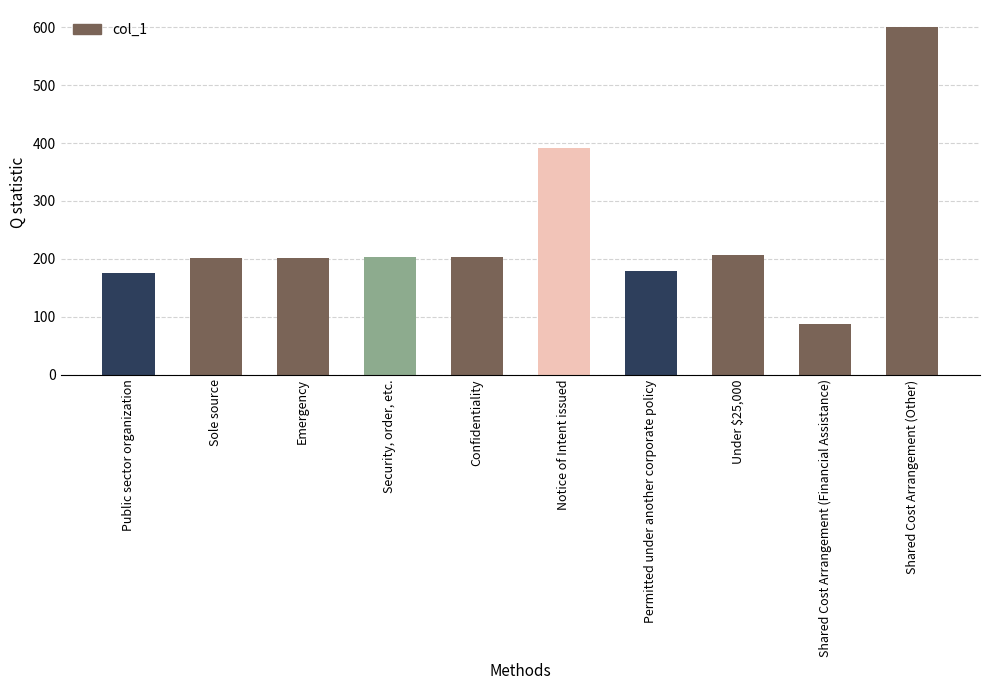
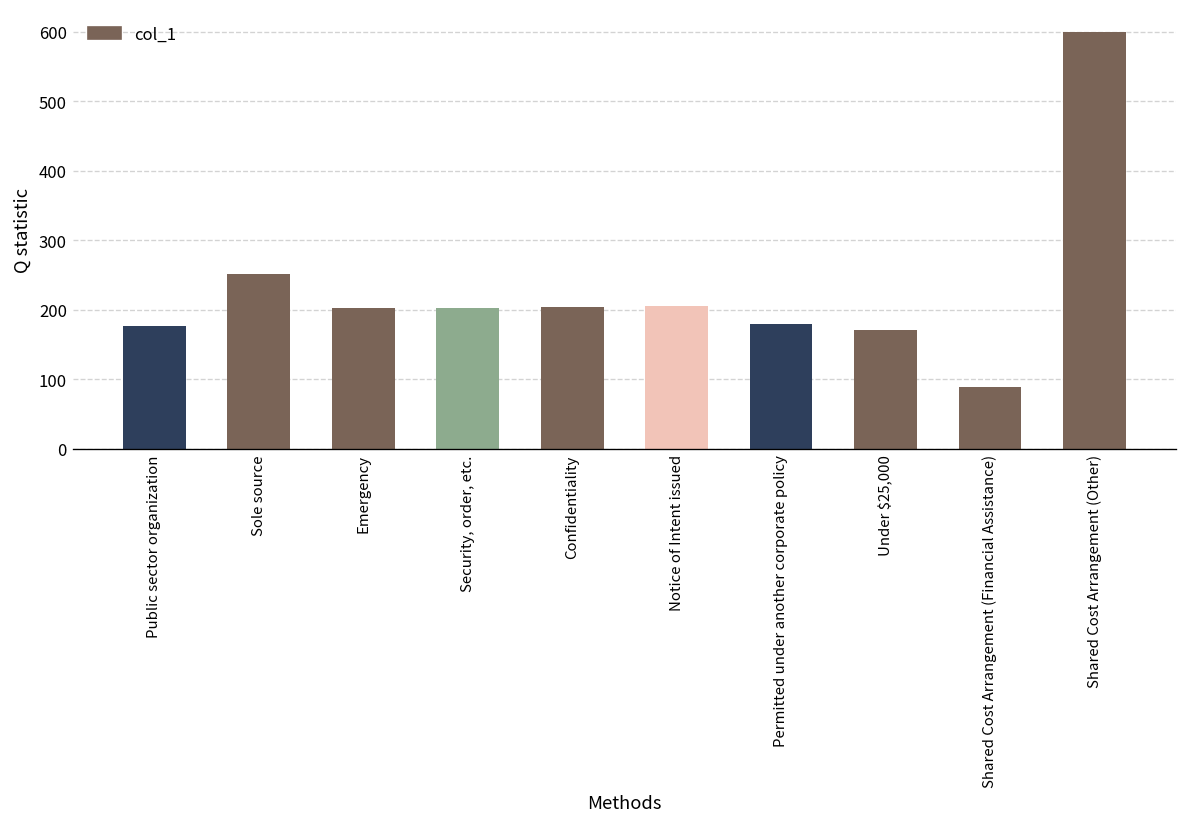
  {
    "Public sector organization": 180,
-   "Sole source": 200,
+   "Sole source": 250,
    "Emergency": 200,
    "Security, order, etc.": 200,
    "Confidentiality": 200,
-   "Notice of Intent issued": 390,
+   "Notice of Intent issued": 210,
    "Permitted under another corporate policy": 180,
-   "Under $25,000": 210,
+   "Under $25,000": 170,
    "Shared Cost Arrangement (Financial Assistance)": 90,
    "Shared Cost Arrangement (Other)": 600
  }
